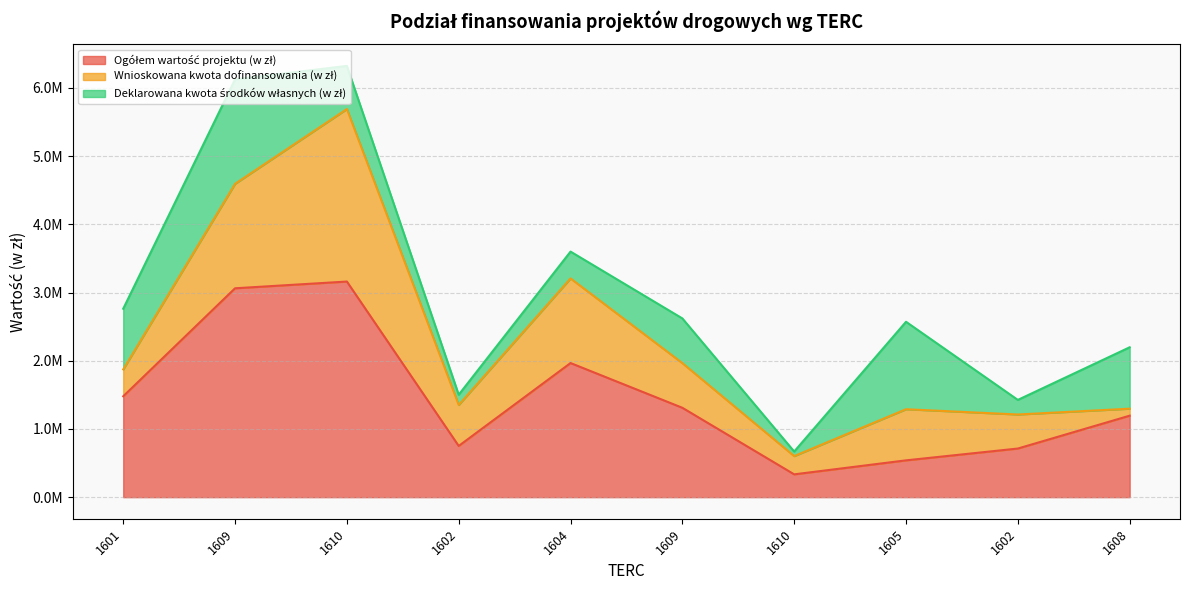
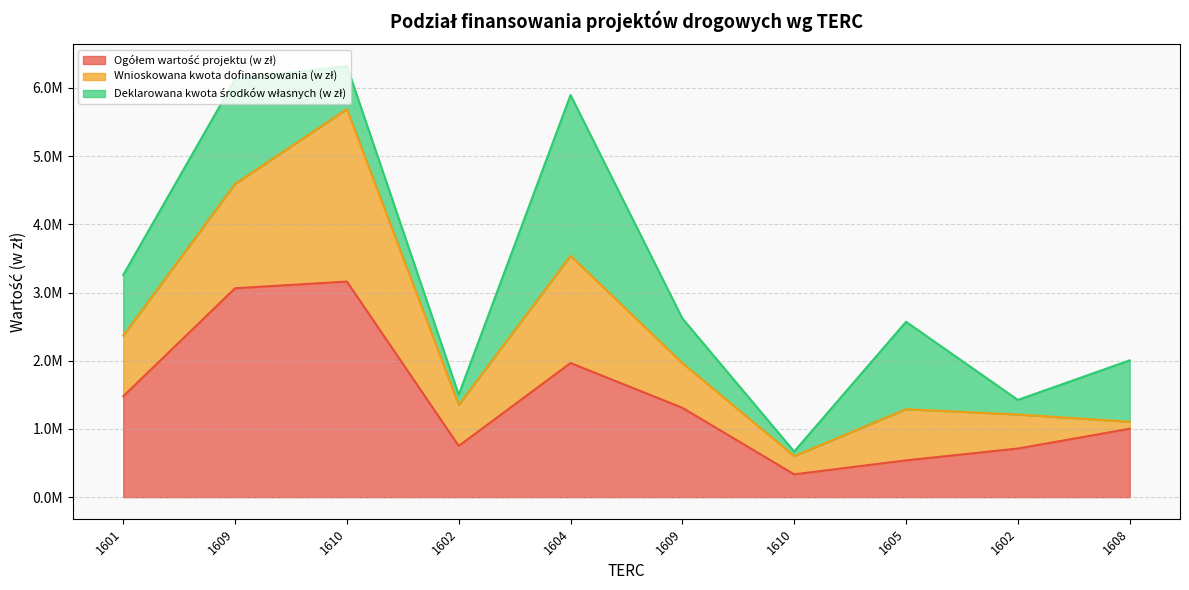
  {
    "Ogółem wartość projektu (w zł)": {
      "1601": 1500000,
      "1604": 2000000,
      "1605": 500000,
-     "1608": 1200000
+     "1608": 1000000
    },
    "Wnioskowana kwota dofinansowania (w zł)": {
-     "1601": 400000,
-     "1604": 1200000,
+     "1601": 900000,
+     "1604": 1600000,
      "1605": 700000,
      "1608": 100000
    },
    "Deklarowana kwota środków własnych (w zł)": {
      "1601": 900000,
-     "1604": 400000,
+     "1604": 2400000,
      "1605": 1300000,
      "1608": 900000
    }
  }
